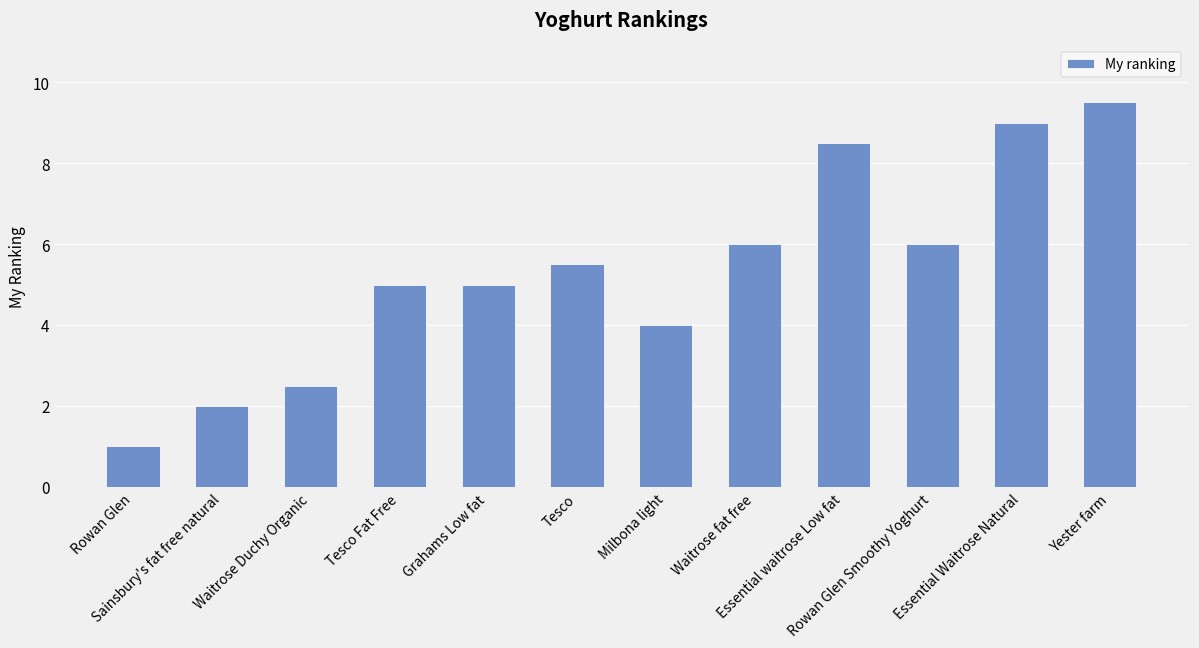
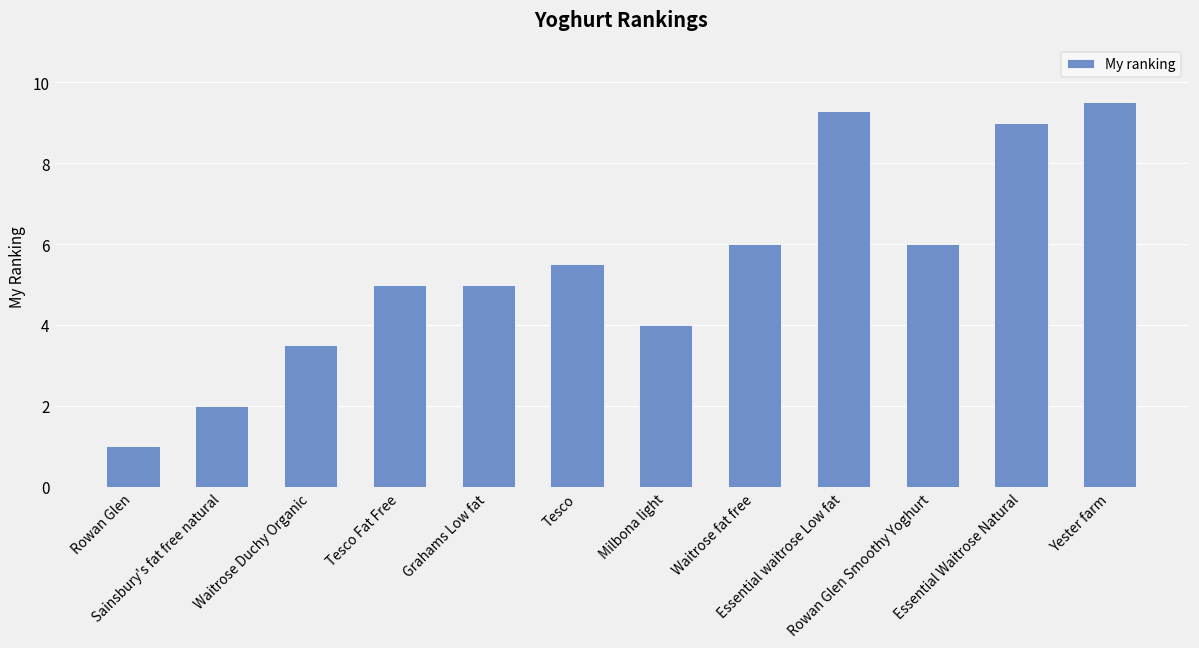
  {
    "Rowan Glen": 1.0,
    "Sainsbury's fat free natural": 2.0,
-   "Waitrose Duchy Organic": 2.5,
+   "Waitrose Duchy Organic": 3.5,
    "Tesco Fat Free": 5.0,
    "Grahams Low fat": 5.0,
    "Tesco": 5.5,
    "Milbona light": 4.0,
    "Waitrose fat free": 6.0,
-   "Essential waitrose Low fat": 8.5,
+   "Essential waitrose Low fat": 9.3,
    "Rowan Glen Smoothy Yoghurt": 6.0,
    "Essential Waitrose Natural": 9.0,
    "Yester farm": 9.5
  }
